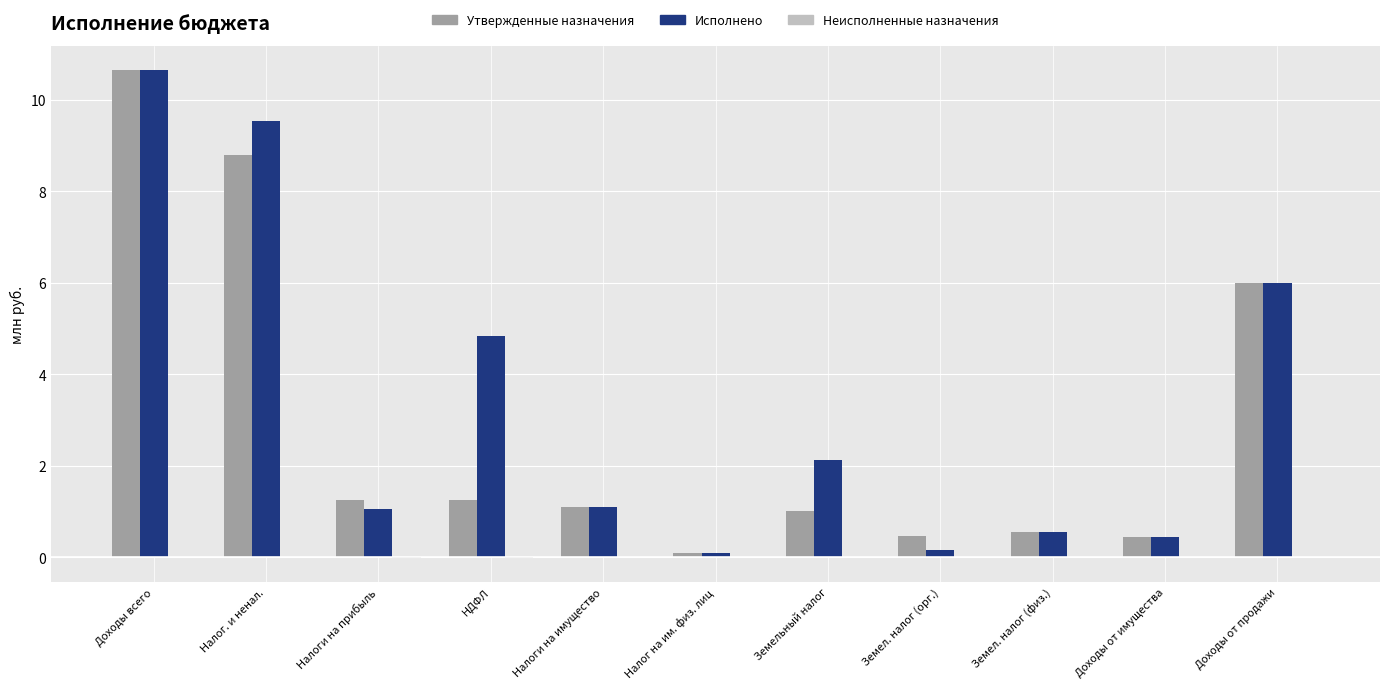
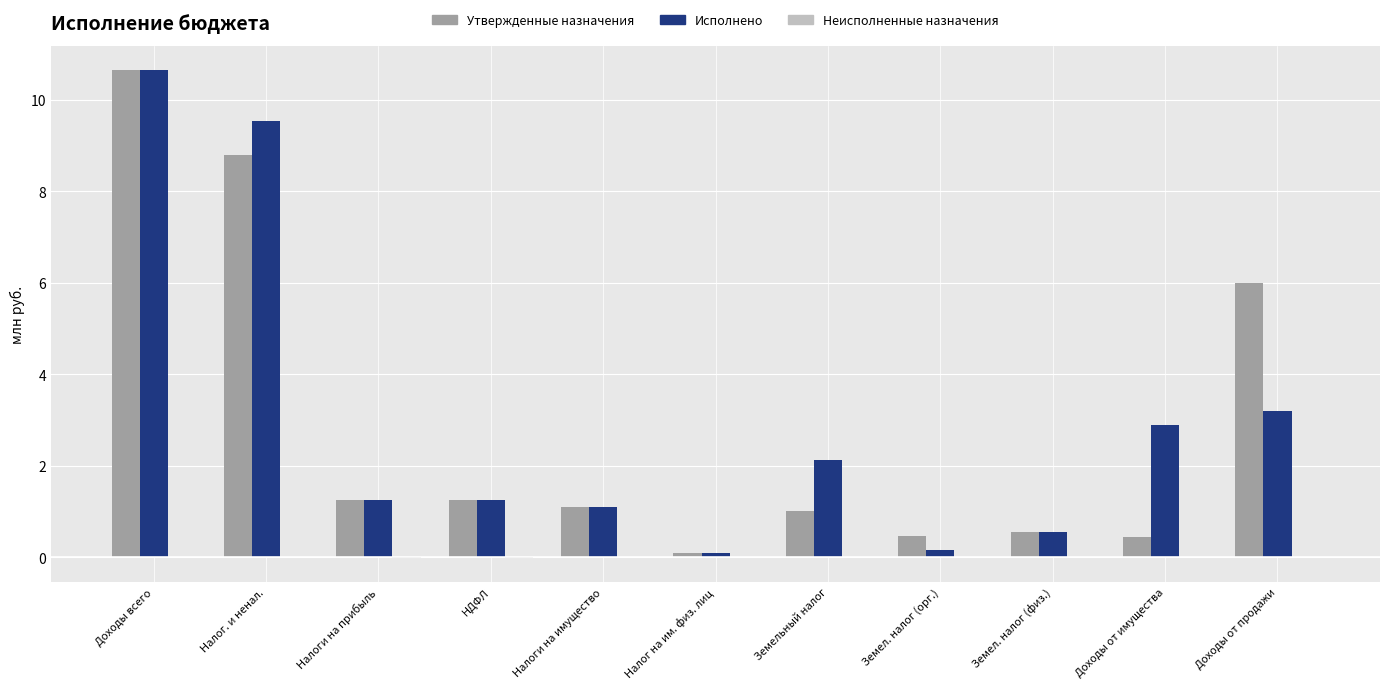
  {
    "Исполнено": {
      "Доходы всего": 10.6,
      "Налог. и ненал.": 9.5,
-     "Налоги на прибыль": 1.1,
-     "НДФЛ": 4.8,
+     "Налоги на прибыль": 1.3,
+     "НДФЛ": 1.3,
      "Налоги на имущество": 1.1,
      "Налог на им. физ. лиц": 0.1,
      "Земельный налог": 2.1,
      "Земел. налог (орг.)": 0.2,
      "Земел. налог (физ.)": 0.6,
-     "Доходы от имущества": 0.4,
-     "Доходы от продажи": 6.0
+     "Доходы от имущества": 2.9,
+     "Доходы от продажи": 3.2
    }
  }
